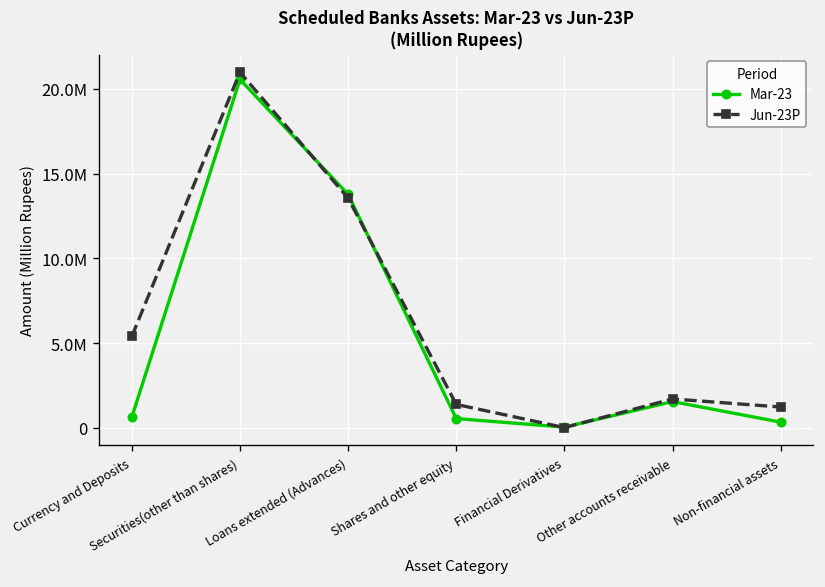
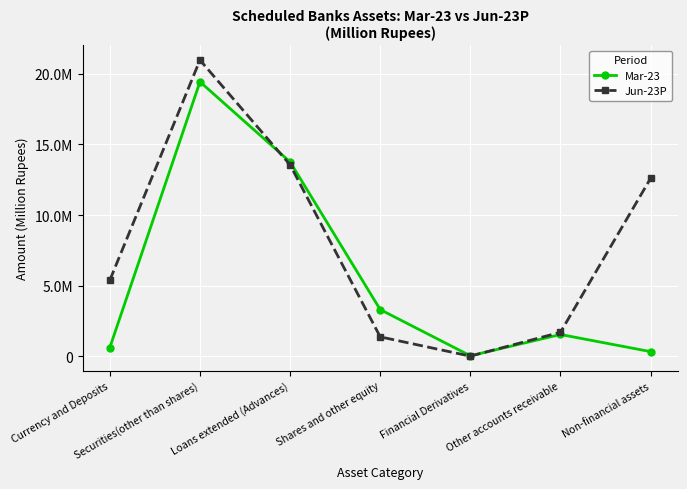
  {
    "Mar-23": {
      "Currency and Deposits": 600000,
-     "Securities(other than shares)": 20600000,
+     "Securities(other than shares)": 19400000,
      "Loans extended (Advances)": 13800000,
-     "Shares and other equity": 500000,
+     "Shares and other equity": 3300000,
      "Non-financial assets": 300000
    },
    "Jun-23P": {
      "Currency and Deposits": 5400000,
      "Securities(other than shares)": 21000000,
      "Loans extended (Advances)": 13600000,
      "Shares and other equity": 1400000,
-     "Non-financial assets": 1200000
+     "Non-financial assets": 12600000
    }
  }
